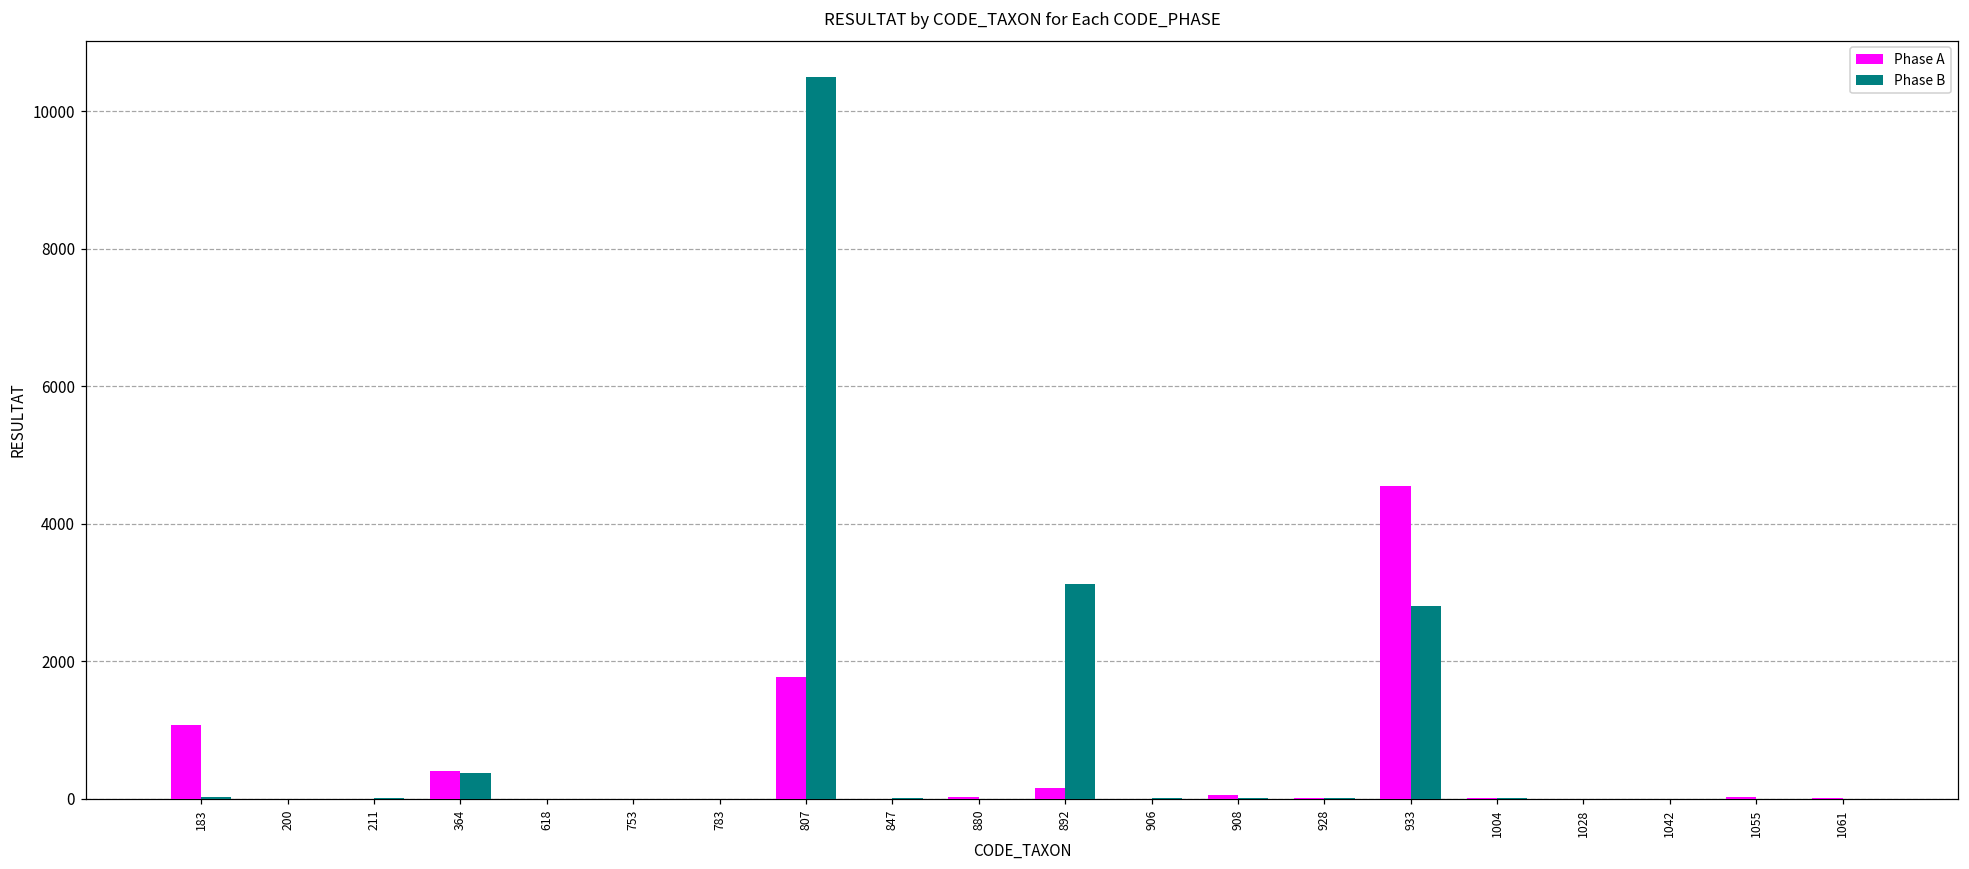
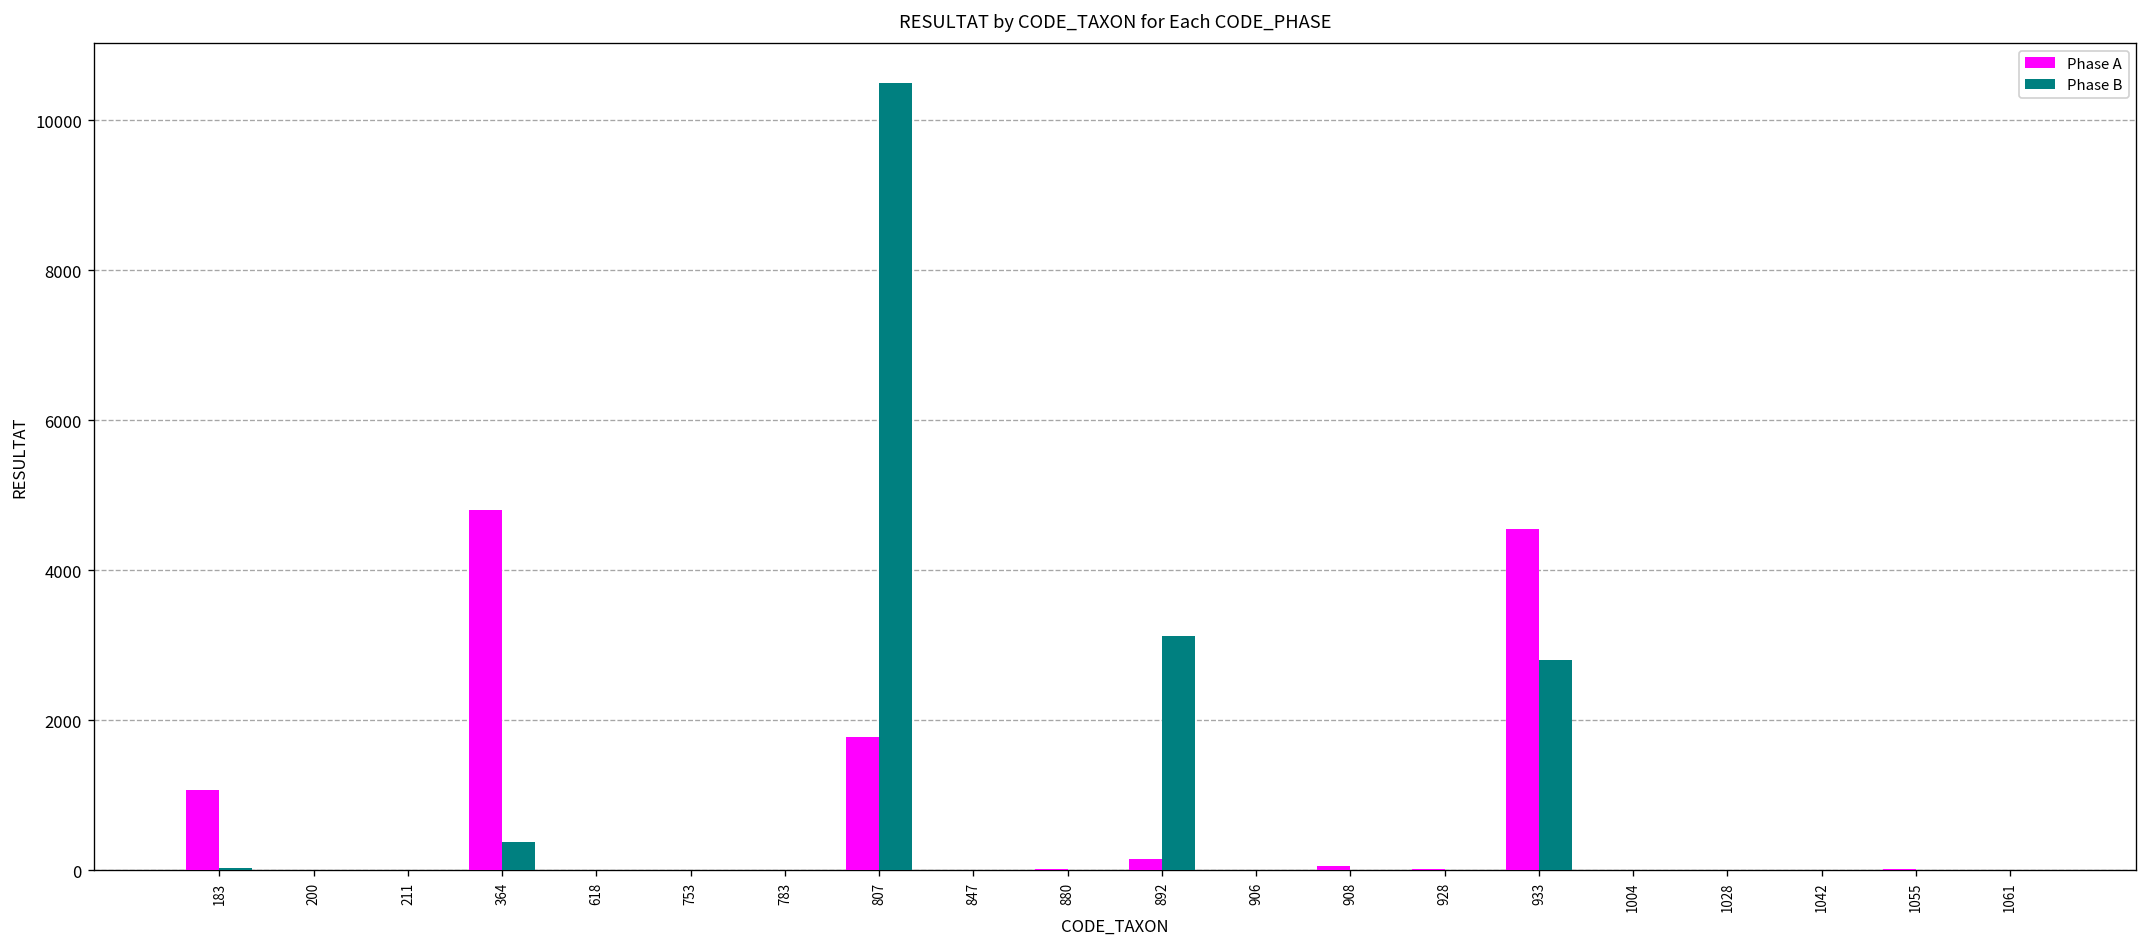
  {
    "Phase A": {
      "183": 1100,
      "200": 0,
      "211": 0,
-     "364": 400,
+     "364": 4800,
      "753": 0,
      "807": 1800,
      "847": 0,
      "892": 200,
      "908": 0,
      "933": 4600,
      "1042": 0
    },
    "Phase B": {
      "200": 0,
      "364": 400,
      "618": 0,
      "753": 0,
      "807": 10500,
      "880": 0,
      "892": 3100,
      "933": 2800,
      "1028": 0,
      "1042": 0,
      "1055": 0,
      "1061": 0
    }
  }
